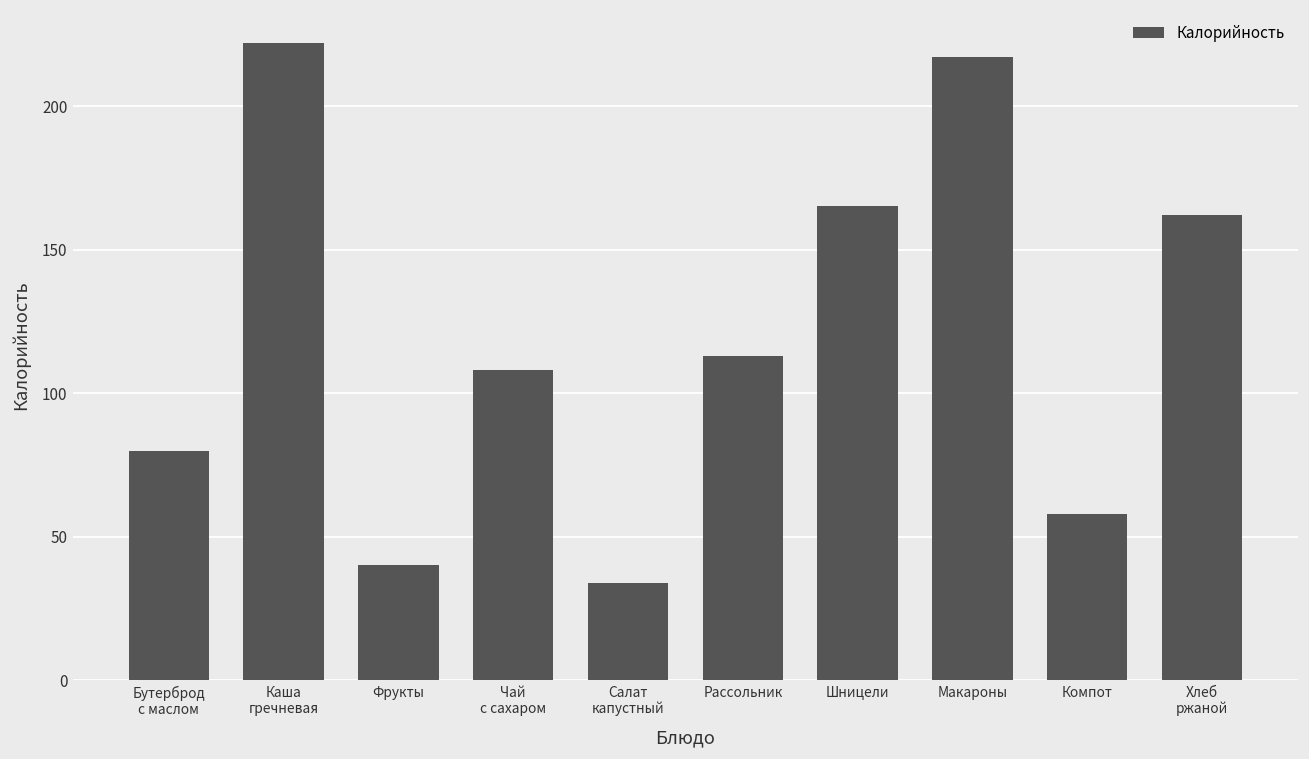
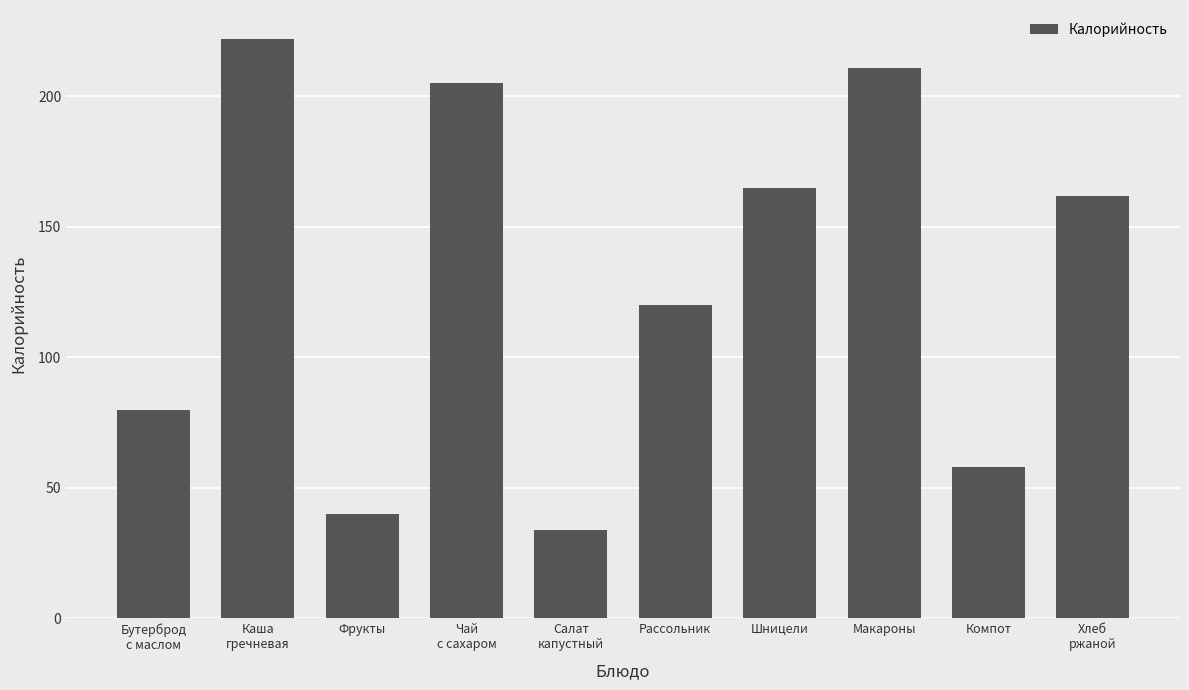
  {
    "Бутерброд с маслом": 80,
    "Каша гречневая": 222,
    "Фрукты": 40,
-   "Чай с сахаром": 108,
+   "Чай с сахаром": 205,
    "Салат капустный": 34,
-   "Рассольник": 113,
+   "Рассольник": 120,
    "Шницели": 165,
-   "Макароны": 217,
+   "Макароны": 211,
    "Компот": 58,
    "Хлеб ржаной": 162
  }
